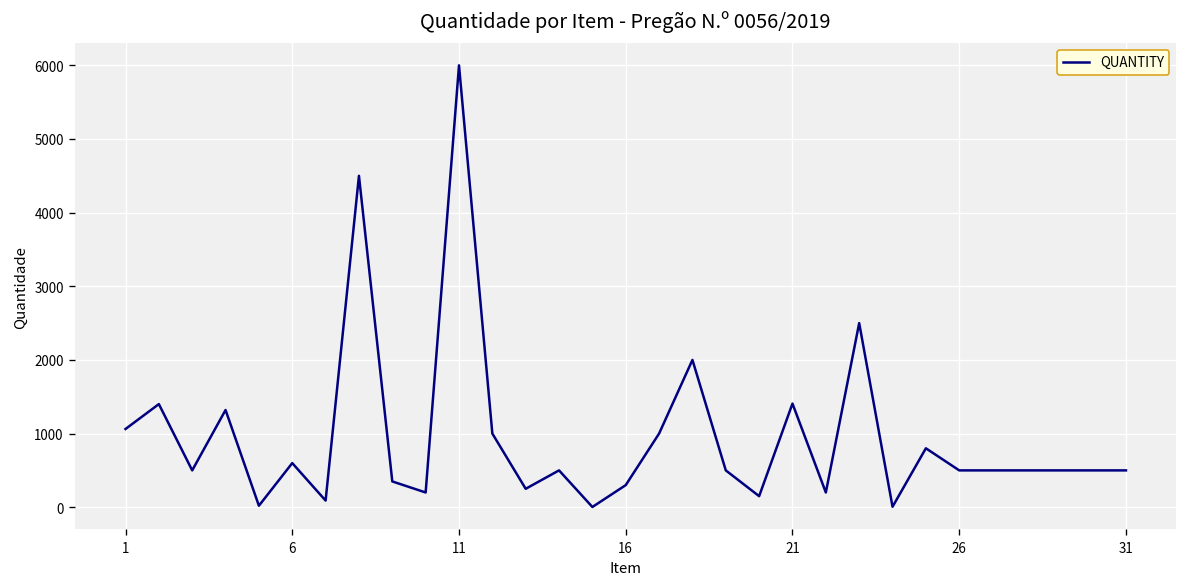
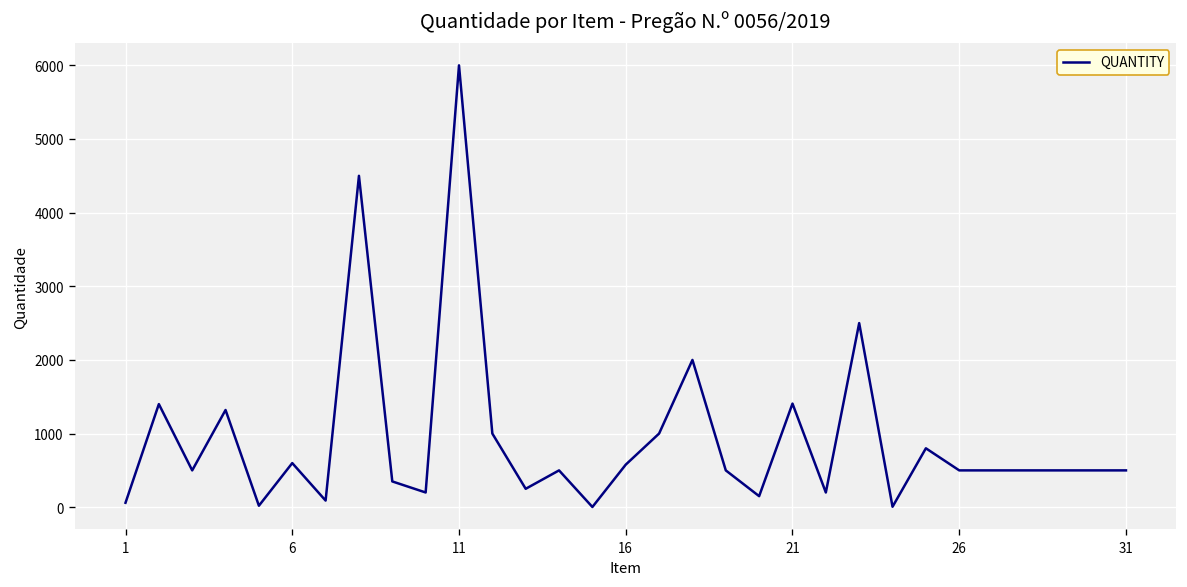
  {
-   "1": 1100,
+   "1": 100,
    "6": 600,
    "11": 6000,
-   "16": 300,
+   "16": 600,
    "21": 1400,
    "26": 500,
    "31": 500
  }
